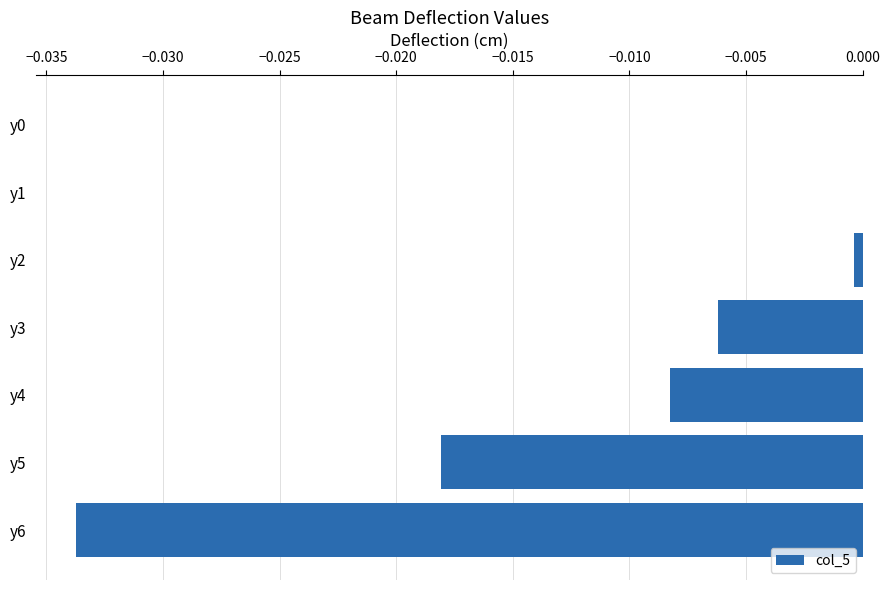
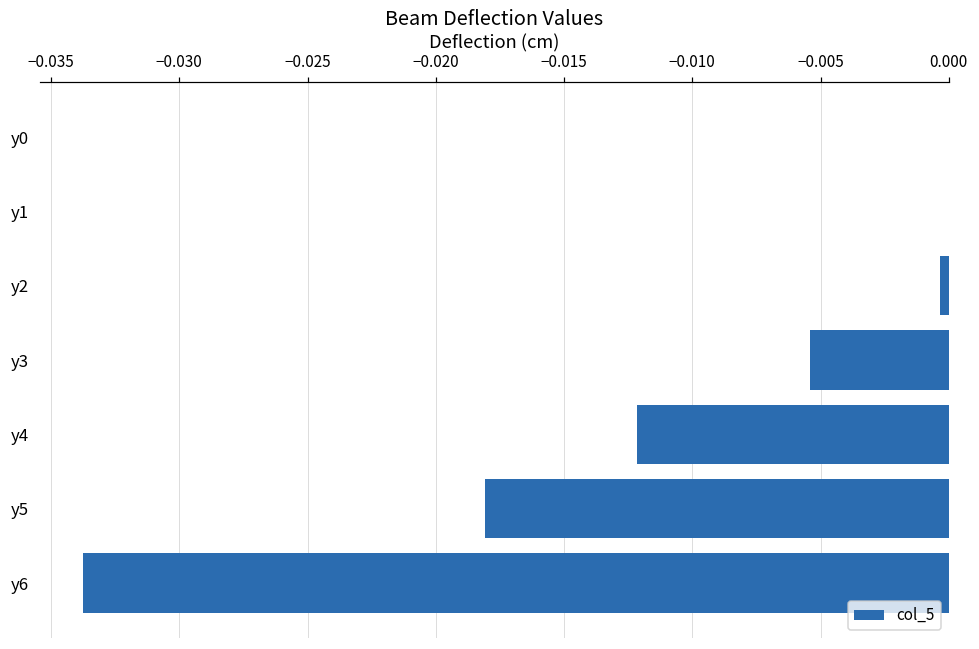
  {
    "y0": 0.0000,
    "y1": 0.0000,
    "y2": -0.0004,
-   "y3": -0.0062,
-   "y4": -0.0083,
+   "y3": -0.0054,
+   "y4": -0.0122,
    "y5": -0.0181,
    "y6": -0.0338
  }
